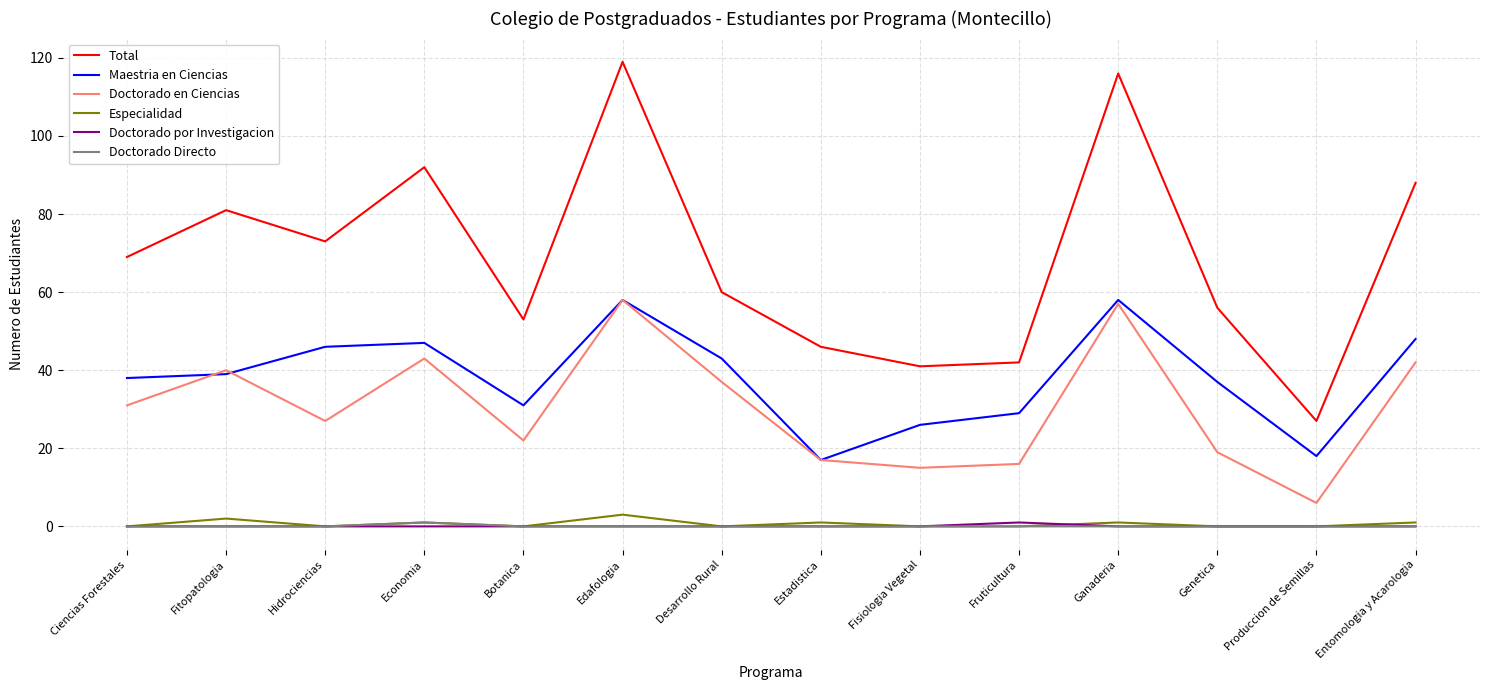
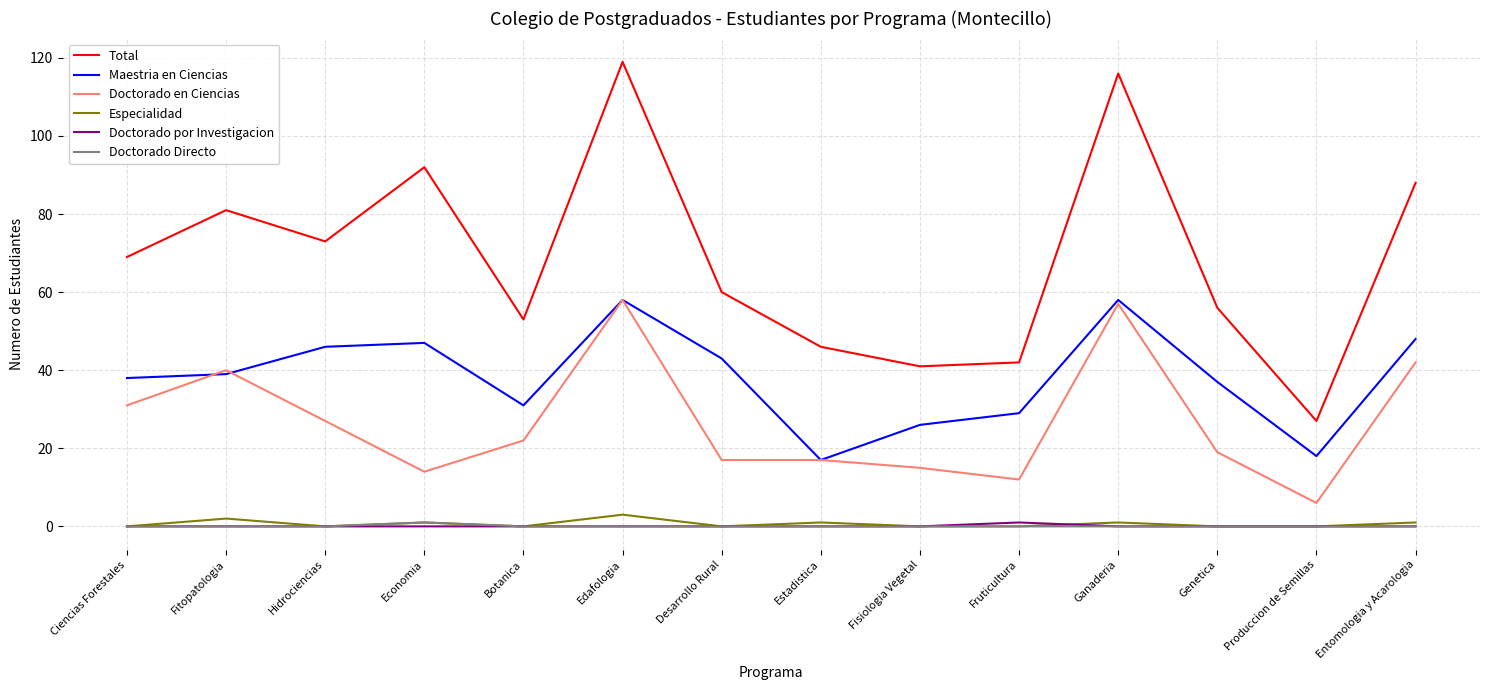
  {
    "Total": {
      "Ciencias Forestales": 69,
      "Fitopatologia": 81,
      "Hidrociencias": 73,
      "Economia": 92,
      "Botanica": 53,
      "Edafologia": 119,
      "Desarrollo Rural": 60,
      "Estadistica": 46,
      "Fisiologia Vegetal": 41,
      "Fruticultura": 42,
      "Ganaderia": 116,
      "Genetica": 56,
      "Produccion de Semillas": 27,
      "Entomologia y Acarologia": 88
    },
    "Maestria en Ciencias": {
      "Ciencias Forestales": 38,
      "Fitopatologia": 39,
      "Hidrociencias": 46,
      "Economia": 47,
      "Botanica": 31,
      "Desarrollo Rural": 43,
      "Fisiologia Vegetal": 26,
      "Fruticultura": 29,
      "Ganaderia": 58,
      "Genetica": 37,
      "Produccion de Semillas": 18,
      "Entomologia y Acarologia": 48
    },
    "Doctorado en Ciencias": {
      "Ciencias Forestales": 31,
      "Fitopatologia": 40,
      "Hidrociencias": 27,
-     "Economia": 43,
+     "Economia": 14,
      "Botanica": 22,
-     "Desarrollo Rural": 37,
+     "Desarrollo Rural": 17,
      "Fisiologia Vegetal": 15,
-     "Fruticultura": 16,
+     "Fruticultura": 12,
      "Ganaderia": 57,
      "Genetica": 19,
      "Produccion de Semillas": 6,
      "Entomologia y Acarologia": 42
    },
    "Especialidad": {
      "Fitopatologia": 2,
      "Edafologia": 3,
      "Estadistica": 1,
      "Ganaderia": 1,
      "Entomologia y Acarologia": 1
    },
    "Doctorado por Investigacion": {
      "Economia": 0,
      "Fruticultura": 1
    }
  }
